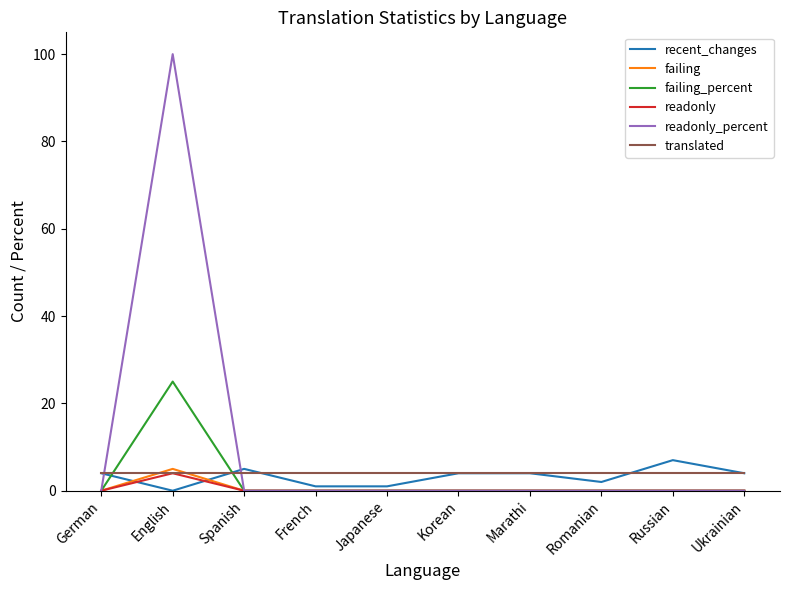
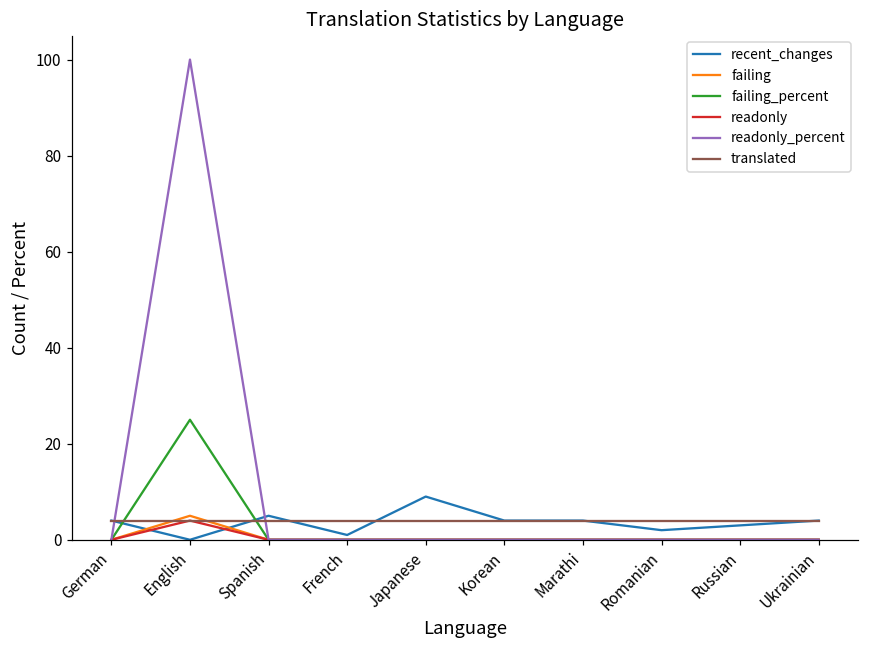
  {
    "recent_changes": {
      "English": 0,
      "Spanish": 5,
      "French": 1,
-     "Japanese": 1,
+     "Japanese": 9,
      "Romanian": 2,
-     "Russian": 7
+     "Russian": 3
    },
    "failing": {
      "English": 5
    },
    "failing_percent": {
      "English": 25
    },
    "readonly_percent": {
      "English": 100
    },
    "translated": {
      "Spanish": 4,
      "French": 4,
      "Japanese": 4,
      "Romanian": 4,
      "Russian": 4
    }
  }
